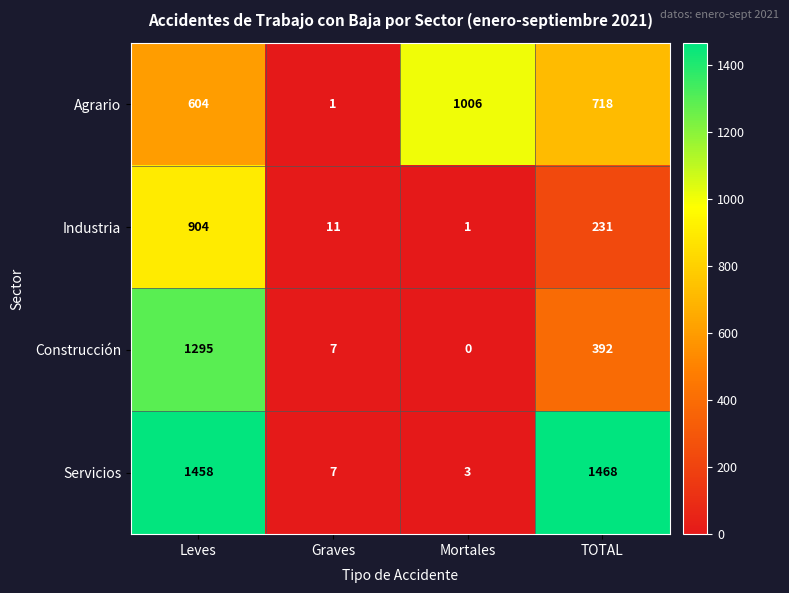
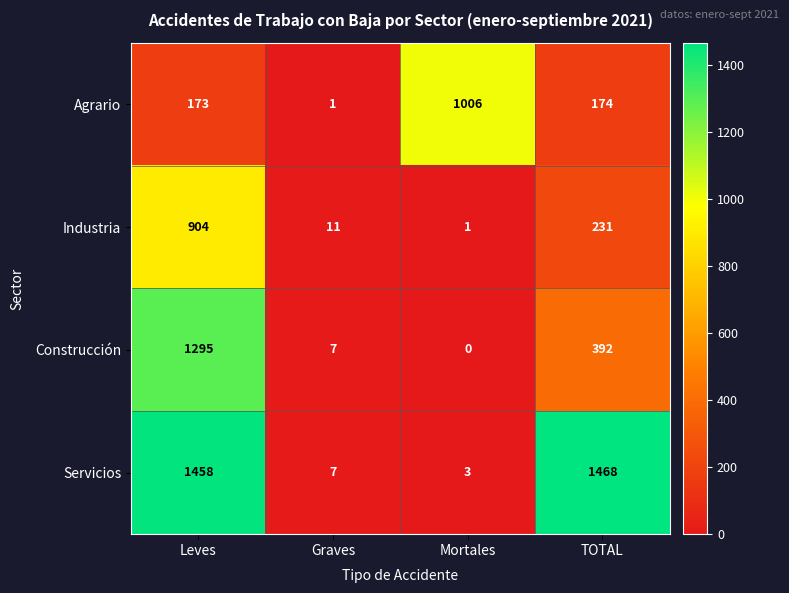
  {
    "Agrario": {
-     "Leves": 604,
+     "Leves": 173,
      "Graves": 1,
      "Mortales": 1006,
-     "TOTAL": 718
+     "TOTAL": 174
    },
    "Industria": {
      "Leves": 904,
      "Graves": 11,
      "Mortales": 1,
      "TOTAL": 231
    },
    "Construcción": {
      "Leves": 1295,
      "Graves": 7,
      "Mortales": 0,
      "TOTAL": 392
    },
    "Servicios": {
      "Leves": 1458,
      "Graves": 7,
      "Mortales": 3,
      "TOTAL": 1468
    }
  }
